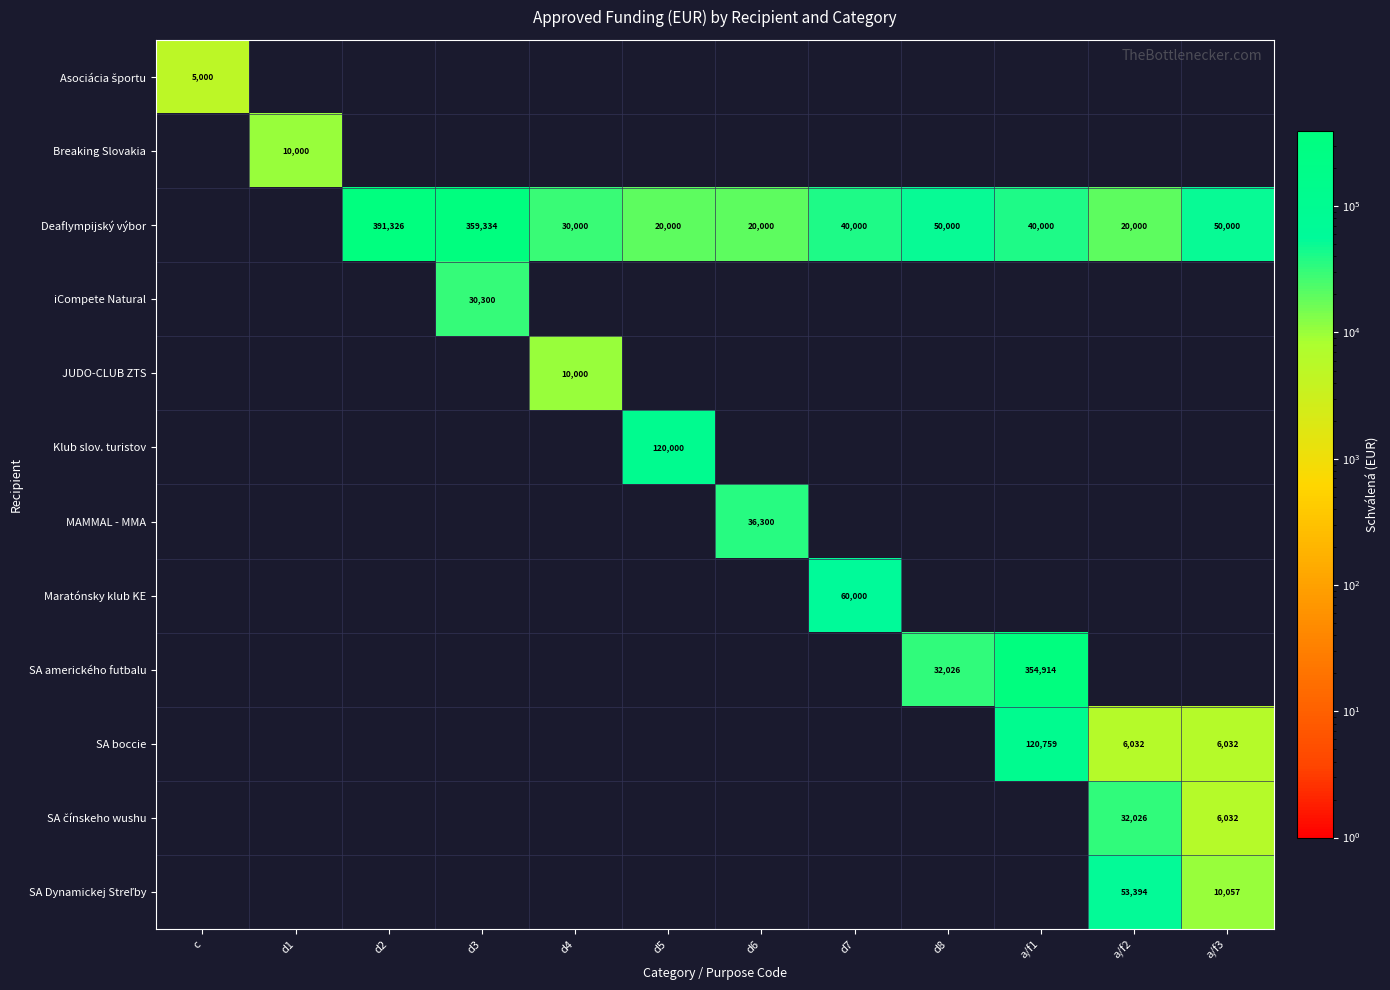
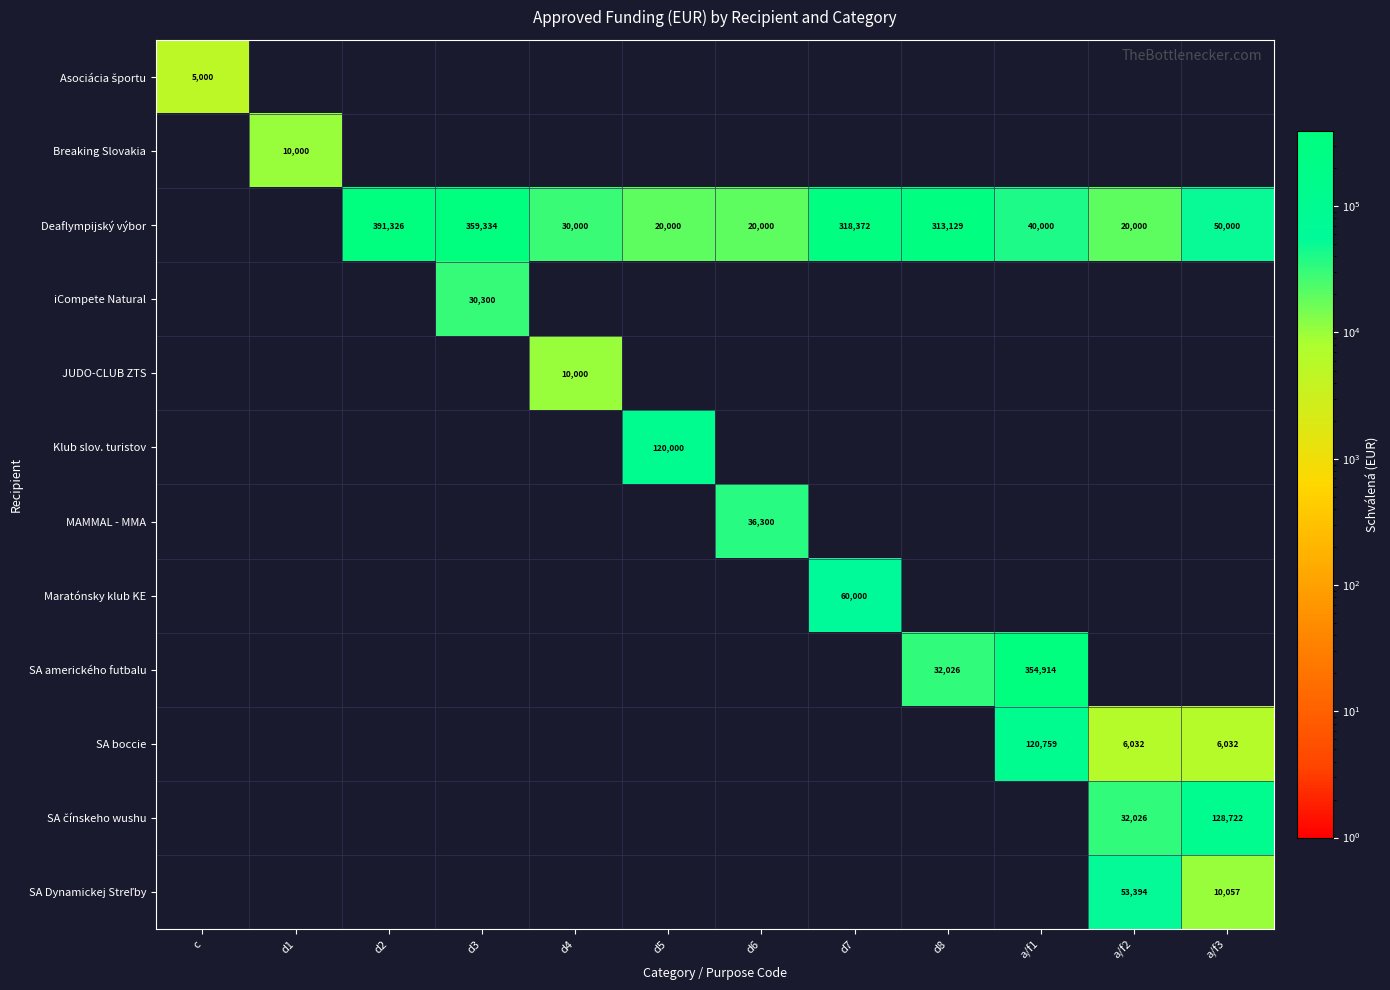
  {
    "Asociácia športu": {
      "c": "5,000"
    },
    "Breaking Slovakia": {
      "d1": "10,000"
    },
    "Deaflympijský výbor": {
      "d2": "391,326",
      "d3": "359,334",
      "d4": "30,000",
      "d5": "20,000",
      "d6": "20,000",
-     "d7": "40,000",
-     "d8": "50,000",
+     "d7": "318,372",
+     "d8": "313,129",
      "a/f1": "40,000",
      "a/f2": "20,000",
      "a/f3": "50,000"
    },
    "iCompete Natural": {
      "d3": "30,300"
    },
    "JUDO-CLUB ZTS": {
      "d4": "10,000"
    },
    "Klub slov. turistov": {
      "d5": "120,000"
    },
    "MAMMAL - MMA": {
      "d6": "36,300"
    },
    "Maratónsky klub KE": {
      "d7": "60,000"
    },
    "SA amerického futbalu": {
      "d8": "32,026",
      "a/f1": "354,914"
    },
    "SA boccie": {
      "a/f1": "120,759",
      "a/f2": "6,032",
      "a/f3": "6,032"
    },
    "SA čínskeho wushu": {
      "a/f2": "32,026",
-     "a/f3": "6,032"
+     "a/f3": "128,722"
    },
    "SA Dynamickej Streľby": {
      "a/f2": "53,394",
      "a/f3": "10,057"
    }
  }
